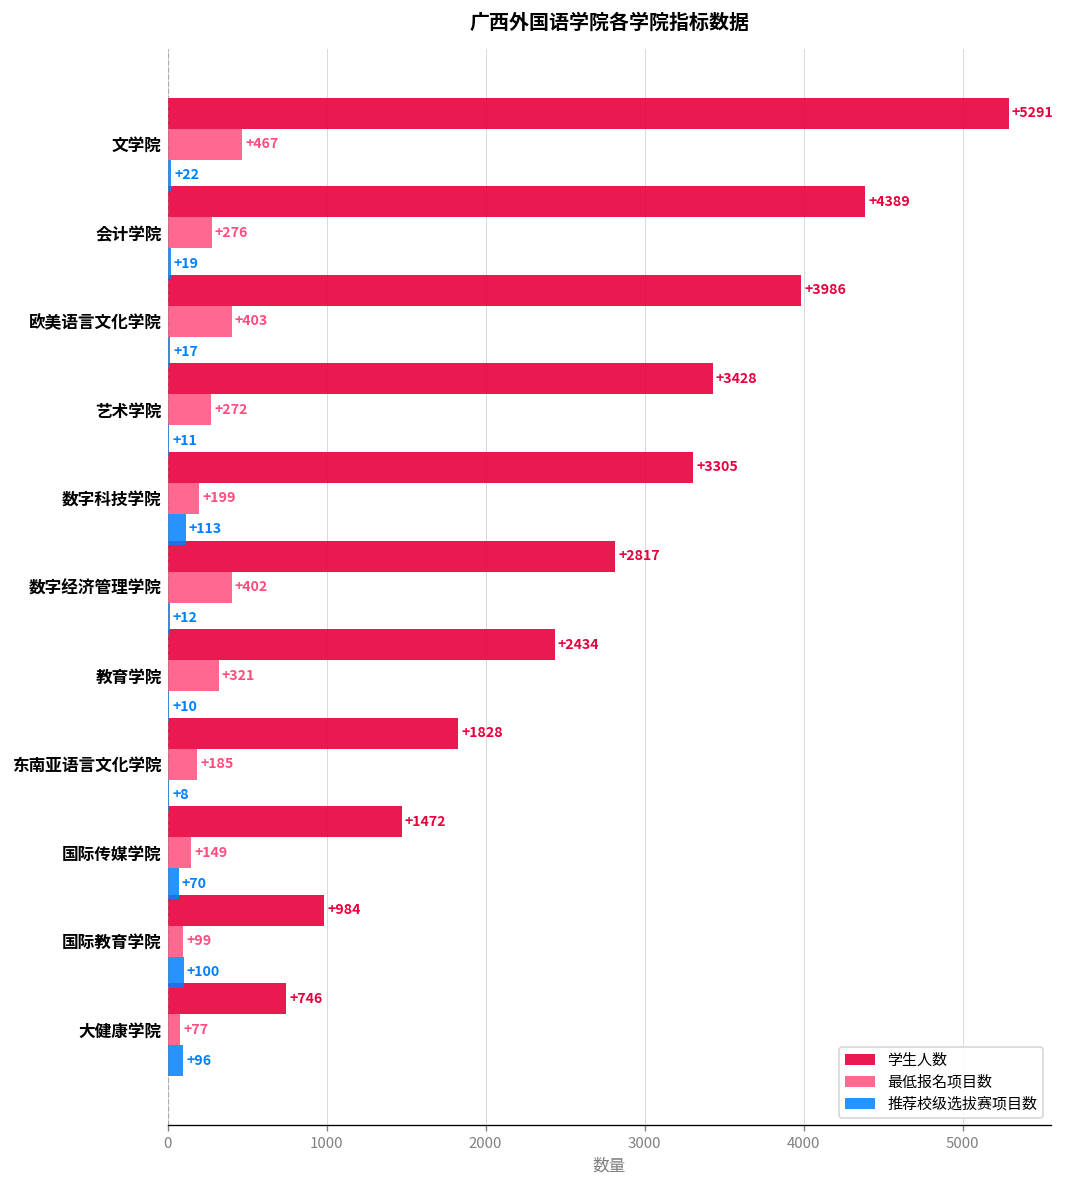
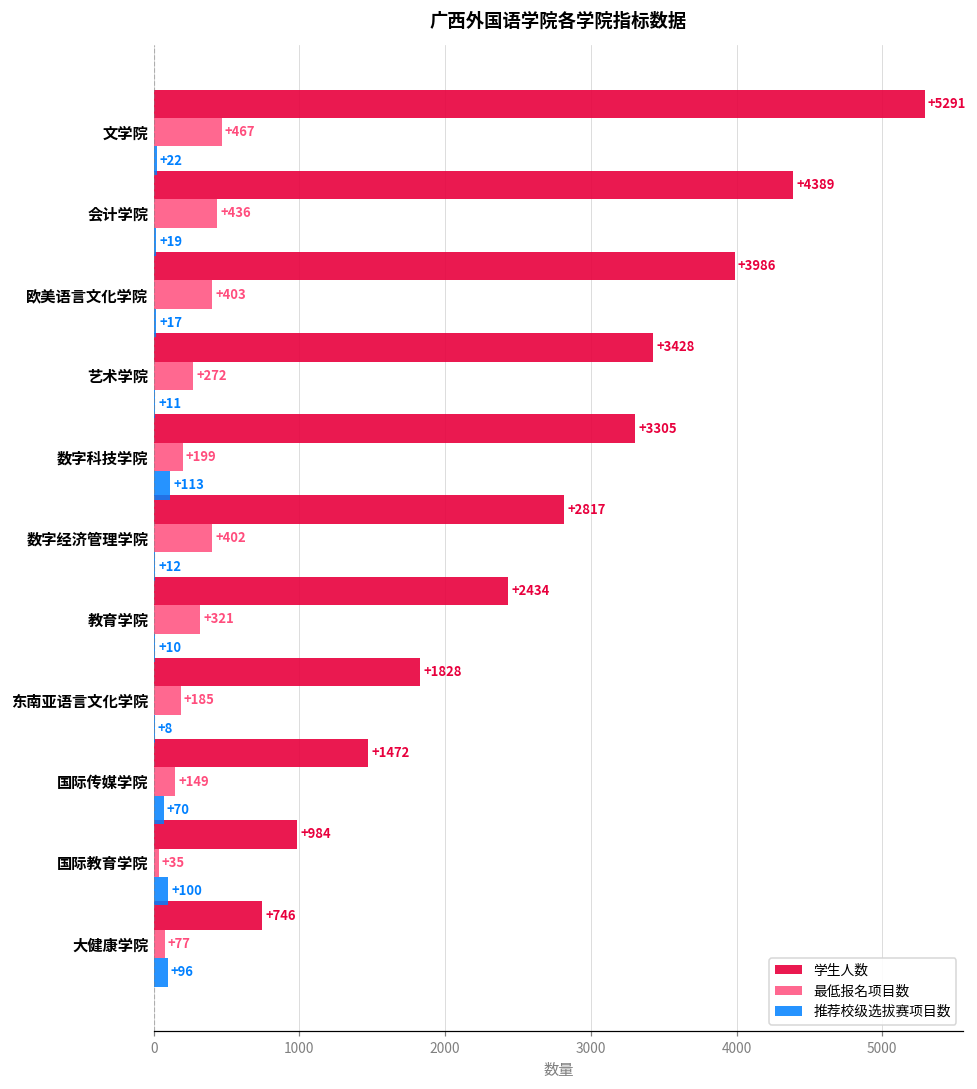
  {
    "学生人数": {
      "文学院": "+5291",
      "会计学院": "+4389",
      "欧美语言文化学院": "+3986",
      "艺术学院": "+3428",
      "数字科技学院": "+3305",
      "数字经济管理学院": "+2817",
      "教育学院": "+2434",
      "东南亚语言文化学院": "+1828",
      "国际传媒学院": "+1472",
      "国际教育学院": "+984",
      "大健康学院": "+746"
    },
    "最低报名项目数": {
      "文学院": "+467",
-     "会计学院": "+276",
+     "会计学院": "+436",
      "欧美语言文化学院": "+403",
      "艺术学院": "+272",
      "数字科技学院": "+199",
      "数字经济管理学院": "+402",
      "教育学院": "+321",
      "东南亚语言文化学院": "+185",
      "国际传媒学院": "+149",
-     "国际教育学院": "+99",
+     "国际教育学院": "+35",
      "大健康学院": "+77"
    },
    "推荐校级选拔赛项目数": {
      "文学院": "+22",
      "会计学院": "+19",
      "欧美语言文化学院": "+17",
      "艺术学院": "+11",
      "数字科技学院": "+113",
      "数字经济管理学院": "+12",
      "教育学院": "+10",
      "东南亚语言文化学院": "+8",
      "国际传媒学院": "+70",
      "国际教育学院": "+100",
      "大健康学院": "+96"
    }
  }
